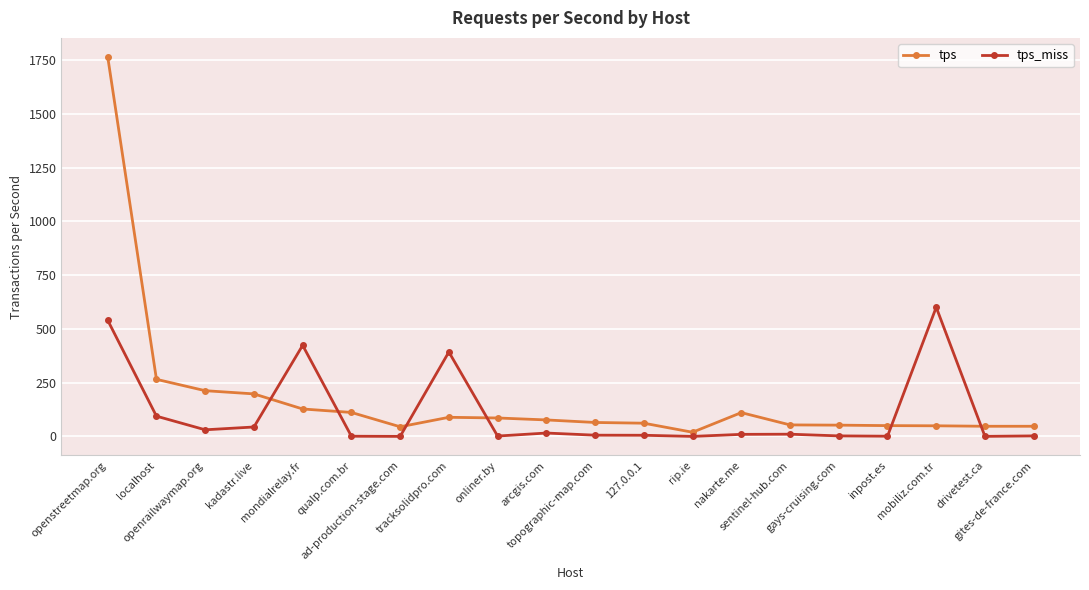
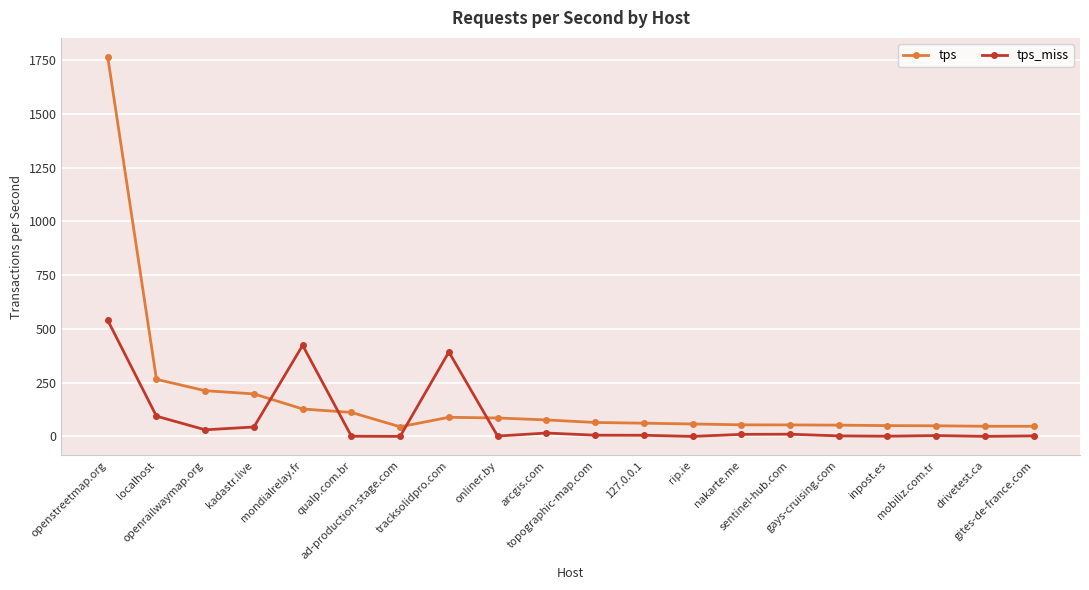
  {
    "tps": {
      "openstreetmap.org": 1770,
      "localhost": 270,
      "openrailwaymap.org": 210,
      "kadastr.live": 200,
      "mondialrelay.fr": 130,
      "qualp.com.br": 110,
      "ad-production-stage.com": 40,
      "tracksolidpro.com": 90,
      "onliner.by": 90,
      "arcgis.com": 80,
      "topographic-map.com": 60,
      "127.0.0.1": 60,
-     "rip.ie": 20,
-     "nakarte.me": 110,
+     "rip.ie": 60,
+     "nakarte.me": 50,
      "sentinel-hub.com": 50,
      "gays-cruising.com": 50,
      "inpost.es": 50,
      "mobiliz.com.tr": 50,
      "drivetest.ca": 50,
      "gites-de-france.com": 50
    },
    "tps_miss": {
      "openstreetmap.org": 540,
      "localhost": 90,
      "openrailwaymap.org": 30,
      "kadastr.live": 40,
      "mondialrelay.fr": 420,
      "qualp.com.br": 0,
      "ad-production-stage.com": 0,
      "tracksolidpro.com": 390,
      "onliner.by": 0,
      "arcgis.com": 20,
      "topographic-map.com": 10,
      "127.0.0.1": 10,
      "rip.ie": 0,
      "nakarte.me": 10,
      "sentinel-hub.com": 10,
      "gays-cruising.com": 0,
      "inpost.es": 0,
-     "mobiliz.com.tr": 600,
+     "mobiliz.com.tr": 0,
      "drivetest.ca": 0,
      "gites-de-france.com": 0
    }
  }
